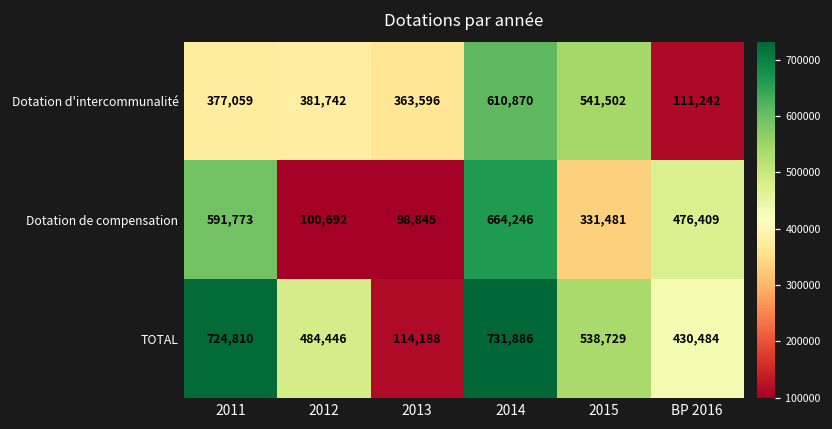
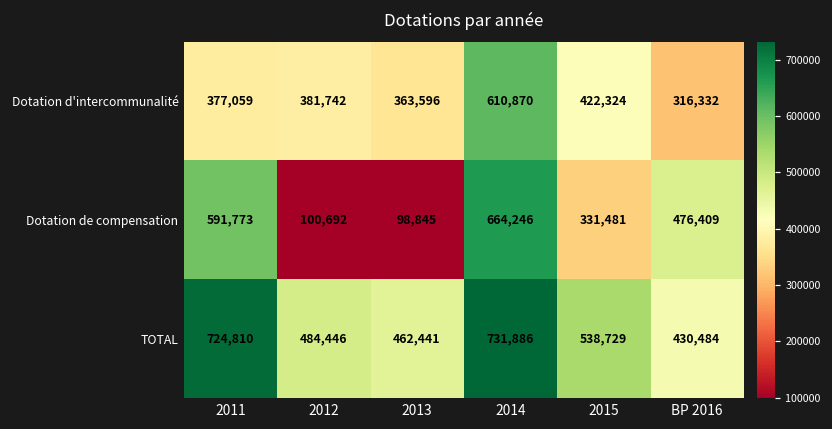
  {
    "Dotation d'intercommunalité": {
      "2011": "377,059",
      "2012": "381,742",
      "2013": "363,596",
      "2014": "610,870",
-     "2015": "541,502",
-     "BP 2016": "111,242"
+     "2015": "422,324",
+     "BP 2016": "316,332"
    },
    "Dotation de compensation": {
      "2011": "591,773",
      "2012": "100,692",
      "2013": "98,845",
      "2014": "664,246",
      "2015": "331,481",
      "BP 2016": "476,409"
    },
    "TOTAL": {
      "2011": "724,810",
      "2012": "484,446",
-     "2013": "114,188",
+     "2013": "462,441",
      "2014": "731,886",
      "2015": "538,729",
      "BP 2016": "430,484"
    }
  }
